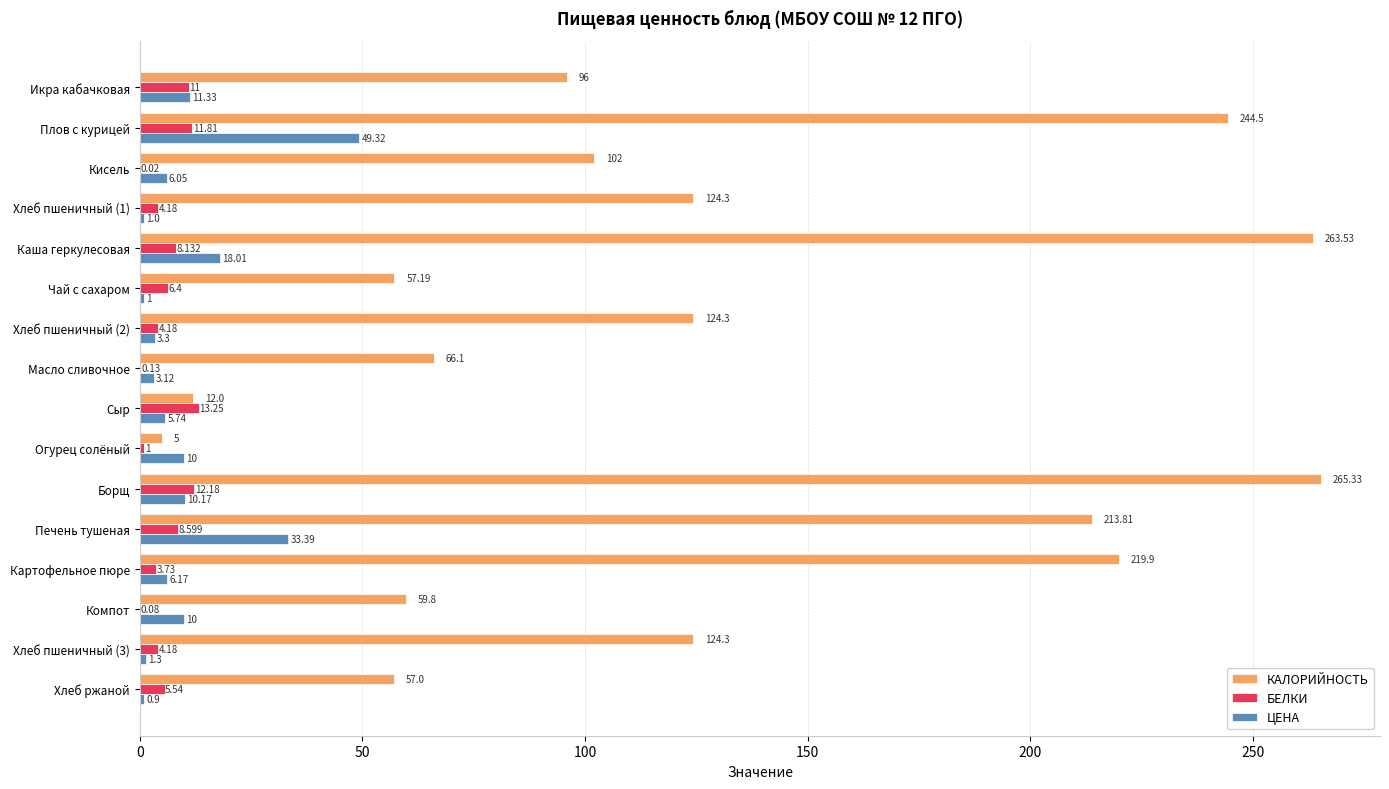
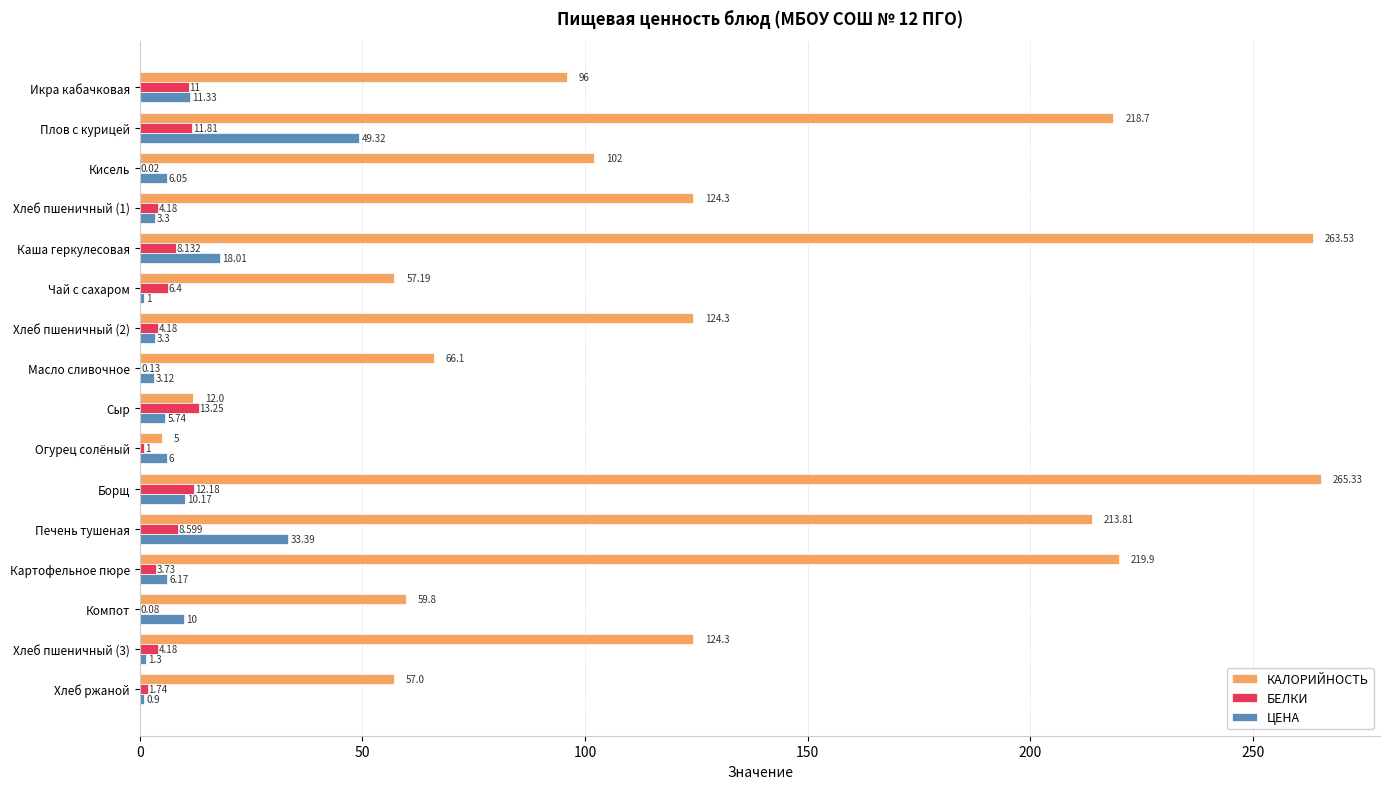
  {
    "КАЛОРИЙНОСТЬ": {
      "Икра кабачковая": 96,
-     "Плов с курицей": 244.5,
+     "Плов с курицей": 218.7,
      "Кисель": 102,
      "Хлеб пшеничный (1)": 124.3,
      "Каша геркулесовая": 263.53,
      "Чай с сахаром": 57.19,
      "Хлеб пшеничный (2)": 124.3,
      "Масло сливочное": 66.1,
      "Сыр": 12.0,
      "Огурец солёный": 5,
      "Борщ": 265.33,
      "Печень тушеная": 213.81,
      "Картофельное пюре": 219.9,
      "Компот": 59.8,
      "Хлеб пшеничный (3)": 124.3,
      "Хлеб ржаной": 57.0
    },
    "БЕЛКИ": {
      "Икра кабачковая": 11,
      "Плов с курицей": 11.81,
      "Кисель": 0.02,
      "Хлеб пшеничный (1)": 4.18,
      "Каша геркулесовая": 8.132,
      "Чай с сахаром": 6.4,
      "Хлеб пшеничный (2)": 4.18,
      "Масло сливочное": 0.13,
      "Сыр": 13.25,
      "Огурец солёный": 1,
      "Борщ": 12.18,
      "Печень тушеная": 8.599,
      "Картофельное пюре": 3.73,
      "Компот": 0.08,
      "Хлеб пшеничный (3)": 4.18,
-     "Хлеб ржаной": 5.54
+     "Хлеб ржаной": 1.74
    },
    "ЦЕНА": {
      "Икра кабачковая": 11.33,
      "Плов с курицей": 49.32,
      "Кисель": 6.05,
-     "Хлеб пшеничный (1)": 1.0,
+     "Хлеб пшеничный (1)": 3.3,
      "Каша геркулесовая": 18.01,
      "Чай с сахаром": 1,
      "Хлеб пшеничный (2)": 3.3,
      "Масло сливочное": 3.12,
      "Сыр": 5.74,
-     "Огурец солёный": 10,
+     "Огурец солёный": 6,
      "Борщ": 10.17,
      "Печень тушеная": 33.39,
      "Картофельное пюре": 6.17,
      "Компот": 10,
      "Хлеб пшеничный (3)": 1.3,
      "Хлеб ржаной": 0.9
    }
  }
